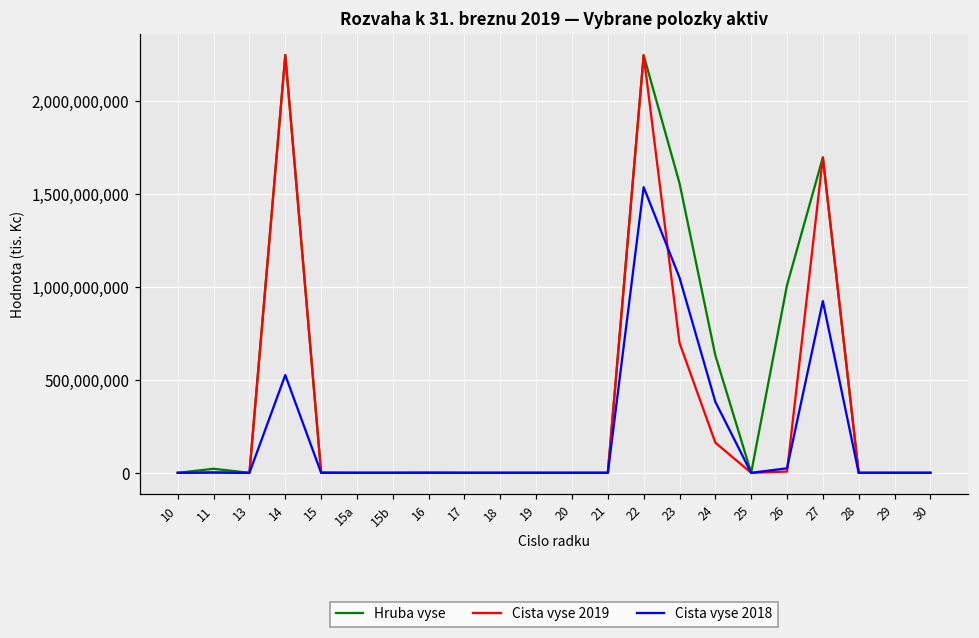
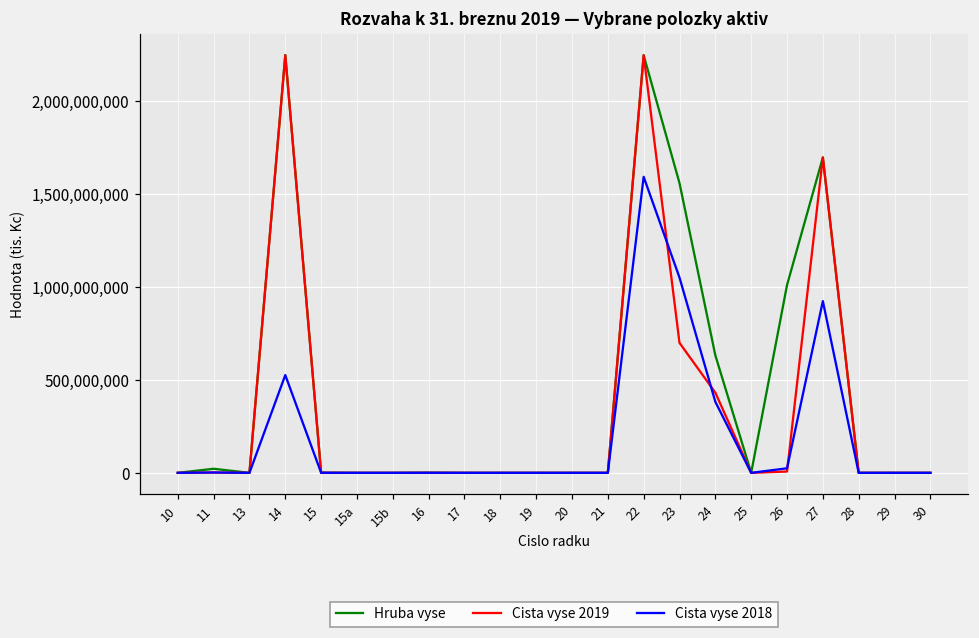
  {
    "Hruba vyse": {
      "11": "20,000,000",
      "23": "1,560,000,000",
      "24": "630,000,000",
      "26": "1,010,000,000"
    },
    "Cista vyse 2019": {
      "23": "700,000,000",
-     "24": "160,000,000",
+     "24": "430,000,000",
      "26": "10,000,000"
    },
    "Cista vyse 2018": {
      "14": "530,000,000",
-     "22": "1,540,000,000",
+     "22": "1,590,000,000",
      "23": "1,050,000,000",
      "24": "380,000,000",
      "26": "20,000,000",
      "27": "920,000,000"
    }
  }
